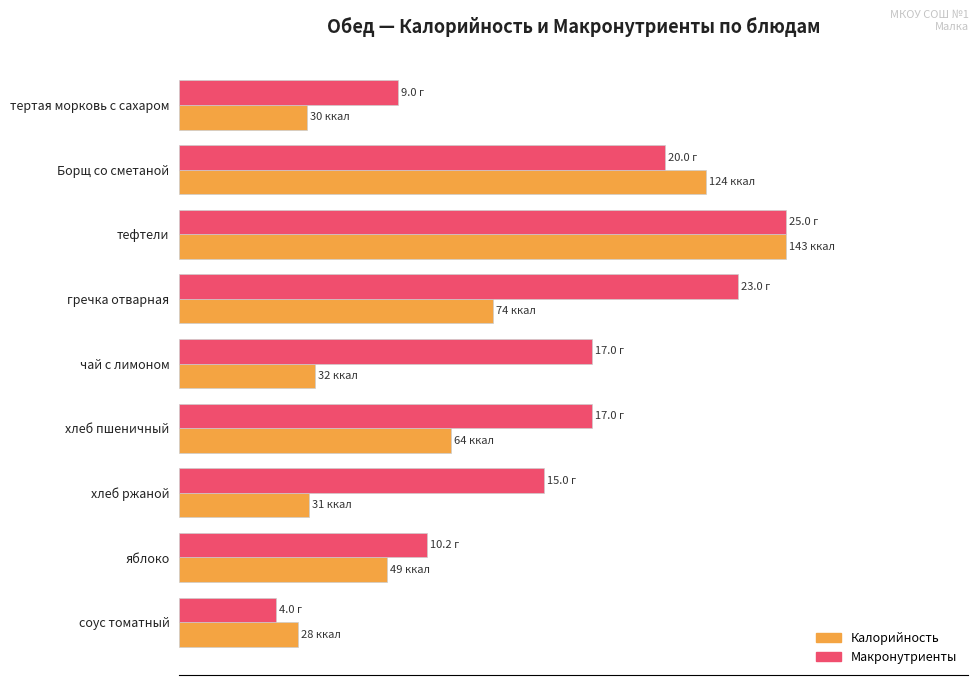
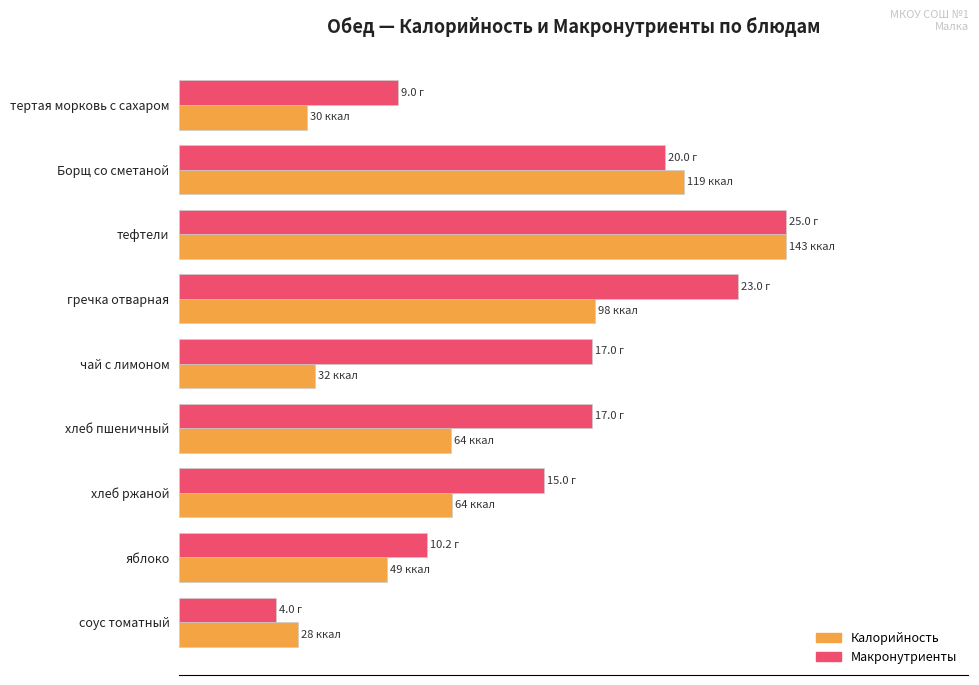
  {
    "Калорийность": {
-     "Борщ со сметаной": 124,
-     "гречка отварная": 74,
-     "хлеб ржаной": 31
+     "Борщ со сметаной": 119,
+     "гречка отварная": 98,
+     "хлеб ржаной": 64
    }
  }
